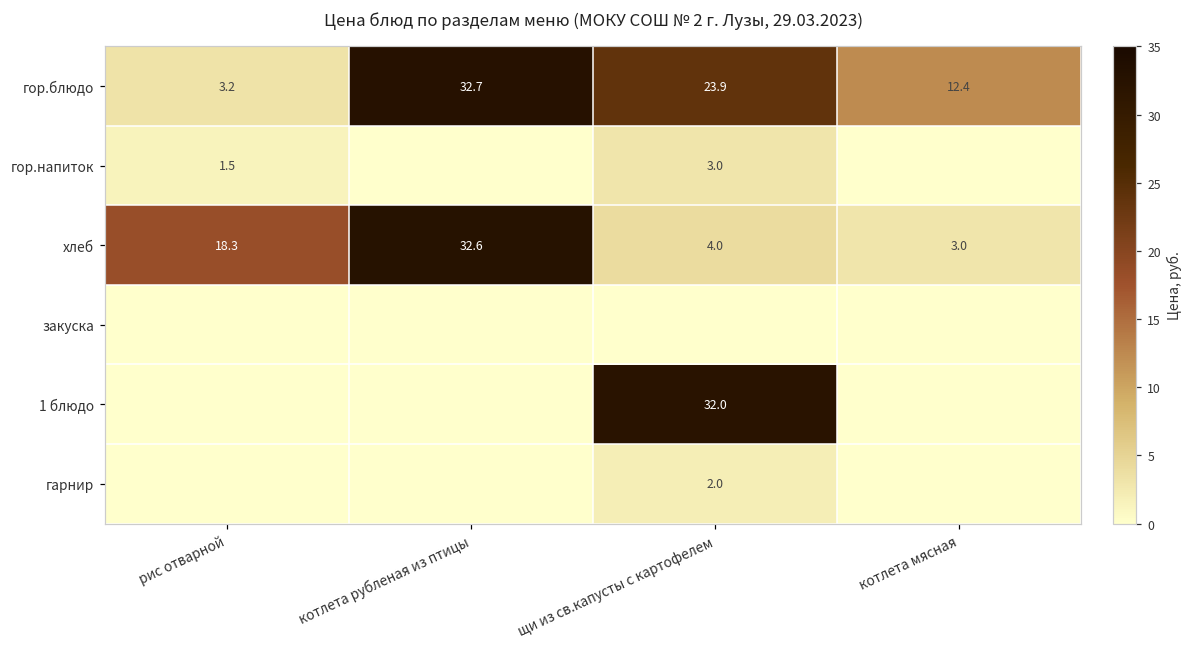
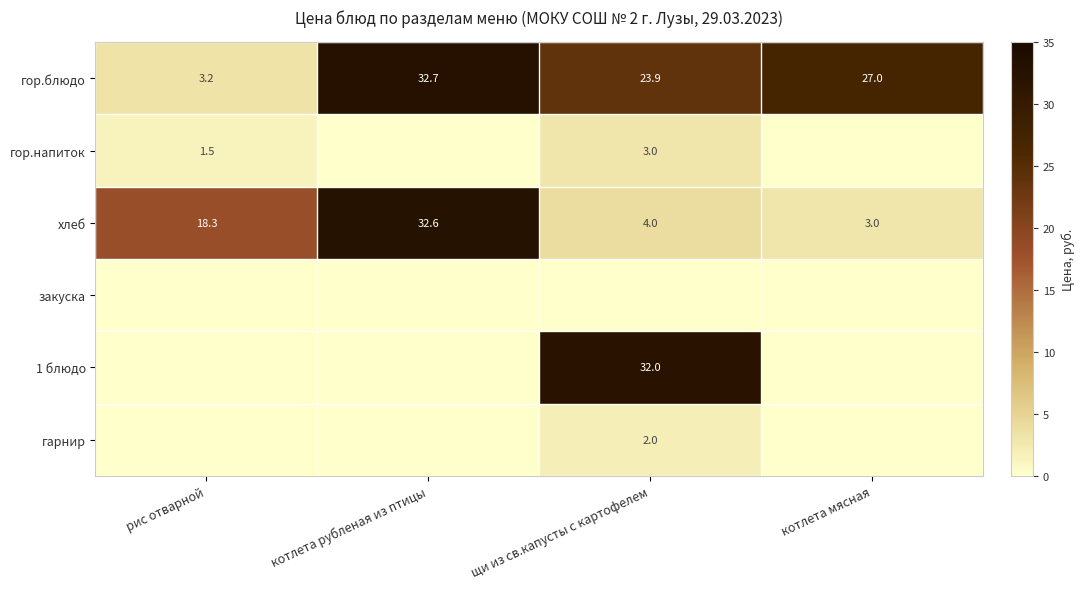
  {
    "гор.блюдо": {
      "рис отварной": 3.2,
      "котлета рубленая из птицы": 32.7,
      "щи из св.капусты с картофелем": 23.9,
-     "котлета мясная": 12.4
+     "котлета мясная": 27.0
    },
    "гор.напиток": {
      "рис отварной": 1.5,
      "щи из св.капусты с картофелем": 3.0
    },
    "хлеб": {
      "рис отварной": 18.3,
      "котлета рубленая из птицы": 32.6,
      "щи из св.капусты с картофелем": 4.0,
      "котлета мясная": 3.0
    },
    "1 блюдо": {
      "щи из св.капусты с картофелем": 32.0
    },
    "гарнир": {
      "щи из св.капусты с картофелем": 2.0
    }
  }
